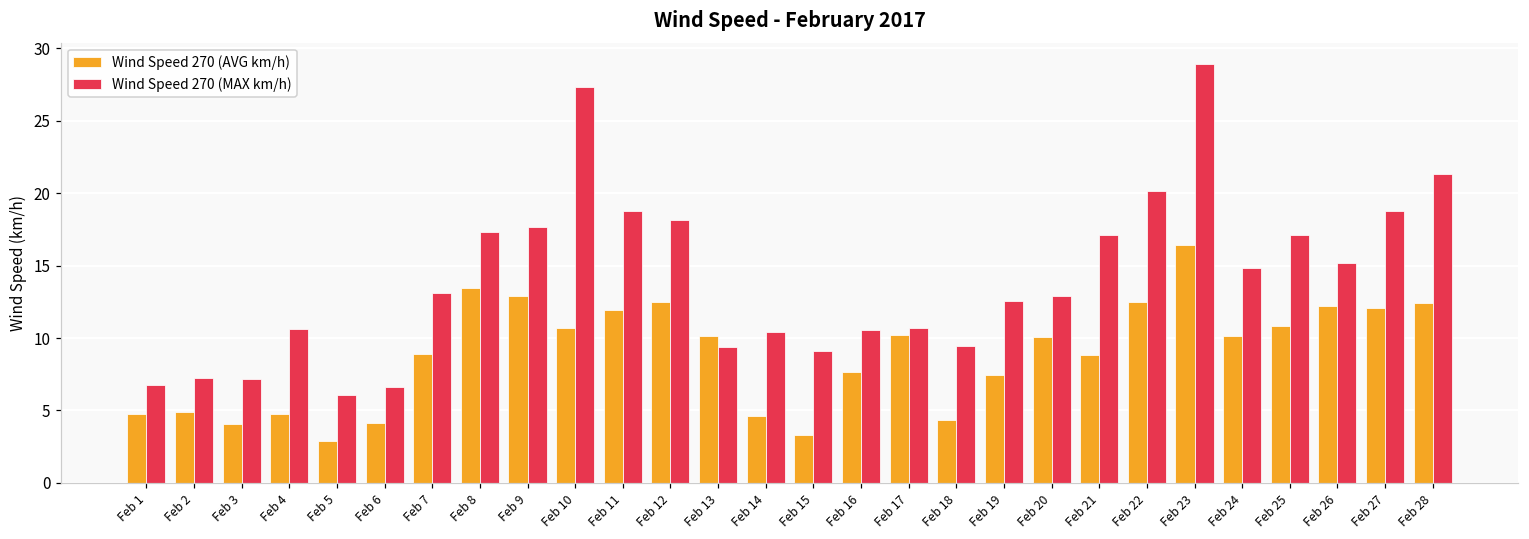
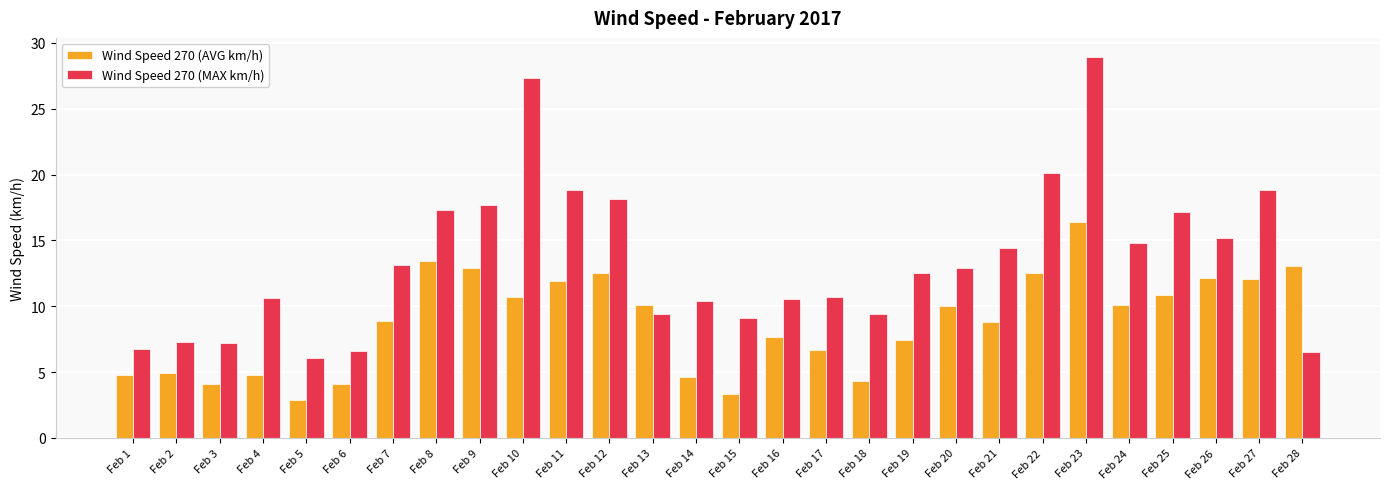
  {
    "Wind Speed 270 (AVG km/h)": {
      "Feb 1": 4.8,
      "Feb 2": 4.9,
      "Feb 3": 4.1,
      "Feb 4": 4.8,
      "Feb 5": 2.9,
      "Feb 6": 4.1,
      "Feb 7": 8.9,
      "Feb 8": 13.4,
      "Feb 9": 12.9,
      "Feb 10": 10.7,
      "Feb 11": 11.9,
      "Feb 12": 12.5,
      "Feb 13": 10.1,
      "Feb 14": 4.6,
      "Feb 15": 3.3,
      "Feb 16": 7.6,
-     "Feb 17": 10.2,
+     "Feb 17": 6.7,
      "Feb 18": 4.3,
      "Feb 19": 7.4,
      "Feb 20": 10.0,
      "Feb 21": 8.8,
      "Feb 22": 12.5,
      "Feb 23": 16.4,
      "Feb 24": 10.1,
      "Feb 25": 10.9,
      "Feb 26": 12.2,
      "Feb 27": 12.1,
-     "Feb 28": 12.4
+     "Feb 28": 13.1
    },
    "Wind Speed 270 (MAX km/h)": {
      "Feb 1": 6.8,
      "Feb 2": 7.3,
      "Feb 3": 7.2,
      "Feb 4": 10.7,
      "Feb 5": 6.1,
      "Feb 6": 6.6,
      "Feb 7": 13.1,
      "Feb 8": 17.3,
      "Feb 9": 17.7,
      "Feb 10": 27.3,
      "Feb 11": 18.8,
      "Feb 12": 18.1,
      "Feb 13": 9.4,
      "Feb 14": 10.4,
      "Feb 15": 9.1,
      "Feb 16": 10.6,
      "Feb 17": 10.7,
      "Feb 18": 9.4,
      "Feb 19": 12.5,
      "Feb 20": 12.9,
-     "Feb 21": 17.1,
+     "Feb 21": 14.4,
      "Feb 22": 20.2,
      "Feb 23": 28.9,
      "Feb 24": 14.8,
      "Feb 25": 17.1,
      "Feb 26": 15.2,
      "Feb 27": 18.8,
-     "Feb 28": 21.3
+     "Feb 28": 6.6
    }
  }
